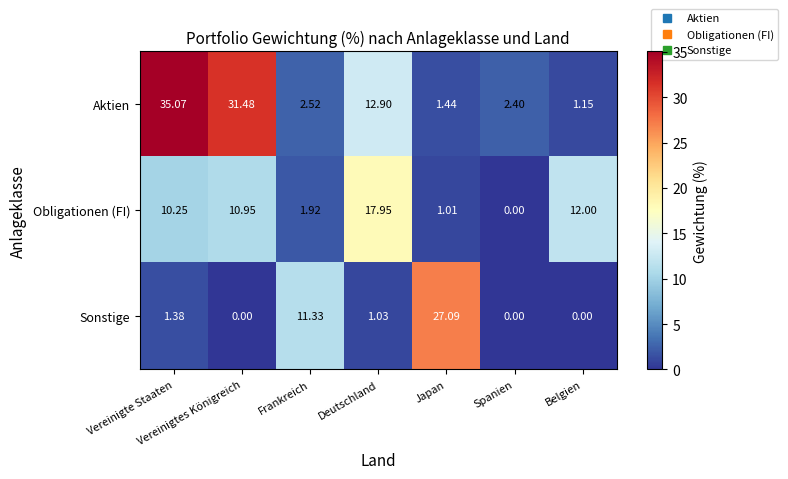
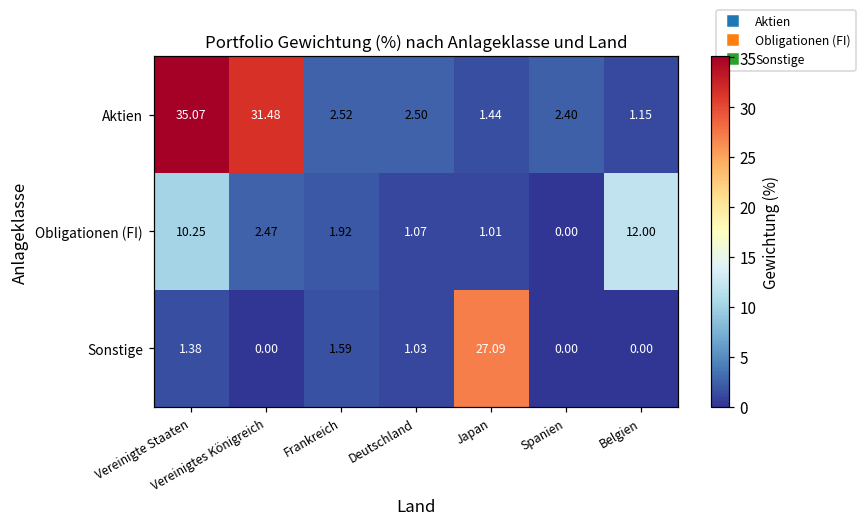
  {
    "Aktien": {
      "Vereinigte Staaten": 35.07,
      "Vereinigtes Königreich": 31.48,
      "Frankreich": 2.52,
-     "Deutschland": 12.90,
+     "Deutschland": 2.50,
      "Japan": 1.44,
      "Spanien": 2.40,
      "Belgien": 1.15
    },
    "Obligationen (FI)": {
      "Vereinigte Staaten": 10.25,
-     "Vereinigtes Königreich": 10.95,
+     "Vereinigtes Königreich": 2.47,
      "Frankreich": 1.92,
-     "Deutschland": 17.95,
+     "Deutschland": 1.07,
      "Japan": 1.01,
      "Spanien": 0.00,
      "Belgien": 12.00
    },
    "Sonstige": {
      "Vereinigte Staaten": 1.38,
      "Vereinigtes Königreich": 0.00,
-     "Frankreich": 11.33,
+     "Frankreich": 1.59,
      "Deutschland": 1.03,
      "Japan": 27.09,
      "Spanien": 0.00,
      "Belgien": 0.00
    }
  }
